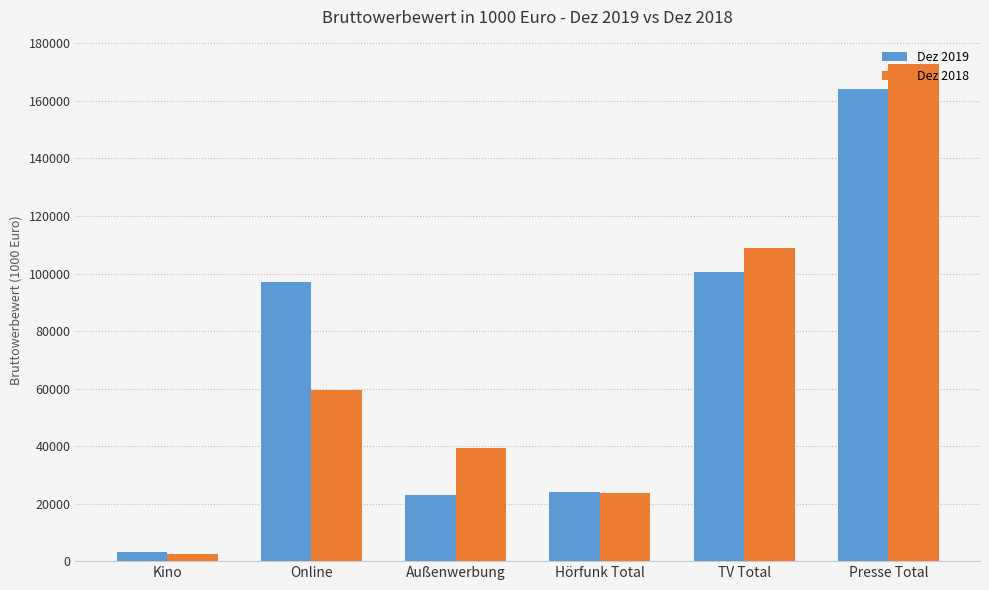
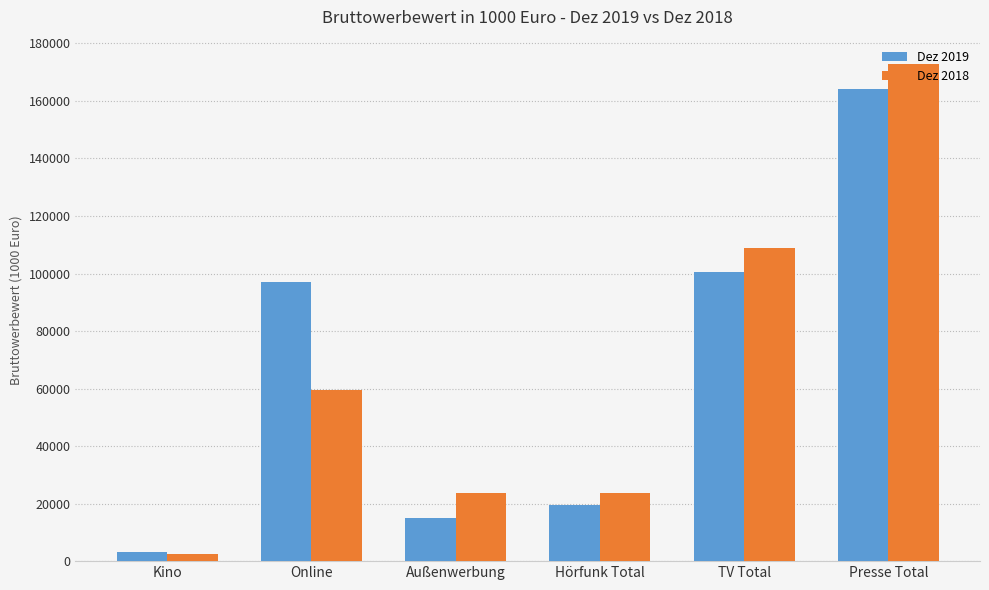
  {
    "Dez 2019": {
      "Kino": 3000,
      "Online": 97000,
-     "Außenwerbung": 23000,
-     "Hörfunk Total": 24000,
+     "Außenwerbung": 15000,
+     "Hörfunk Total": 19000,
      "TV Total": 101000,
      "Presse Total": 164000
    },
    "Dez 2018": {
      "Kino": 3000,
      "Online": 59000,
-     "Außenwerbung": 39000,
+     "Außenwerbung": 24000,
      "Hörfunk Total": 24000,
      "TV Total": 109000,
      "Presse Total": 173000
    }
  }
